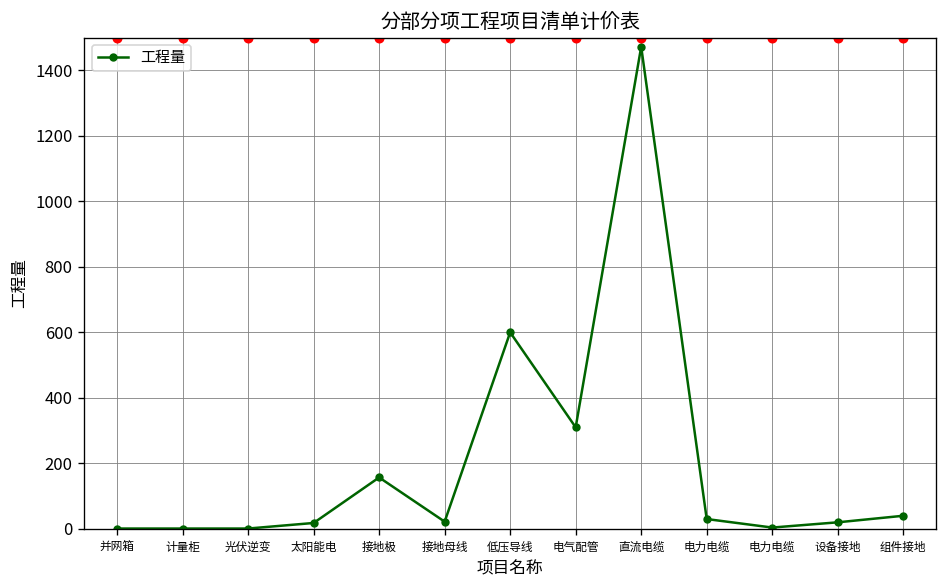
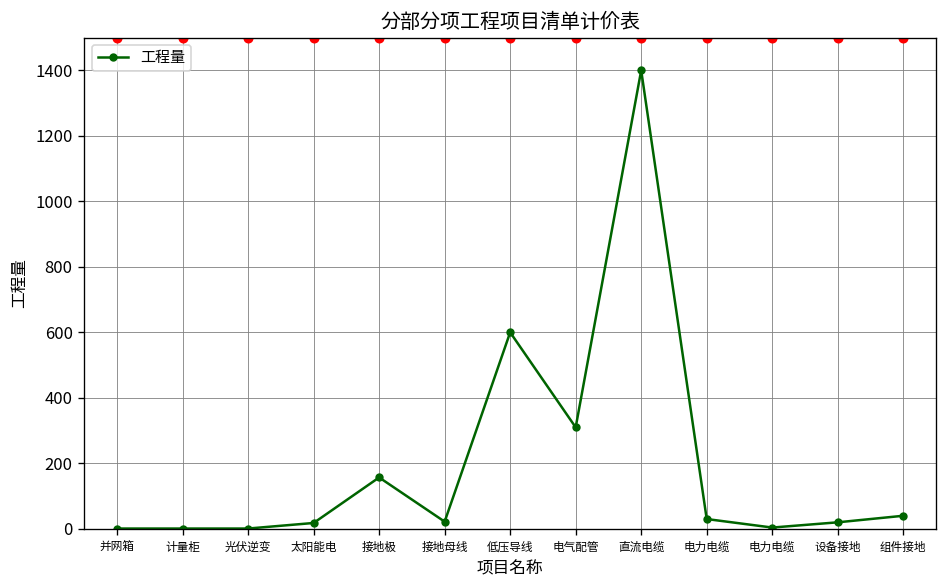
  {
    "工程量": {
      "并网箱": 0,
      "计量柜": 0,
      "光伏逆变": 0,
      "太阳能电": 20,
      "接地极": 160,
      "接地母线": 20,
      "低压导线": 600,
      "电气配管": 310,
-     "直流电缆": 1470,
+     "直流电缆": 1400,
      "设备接地": 20,
      "组件接地": 40
    }
  }
